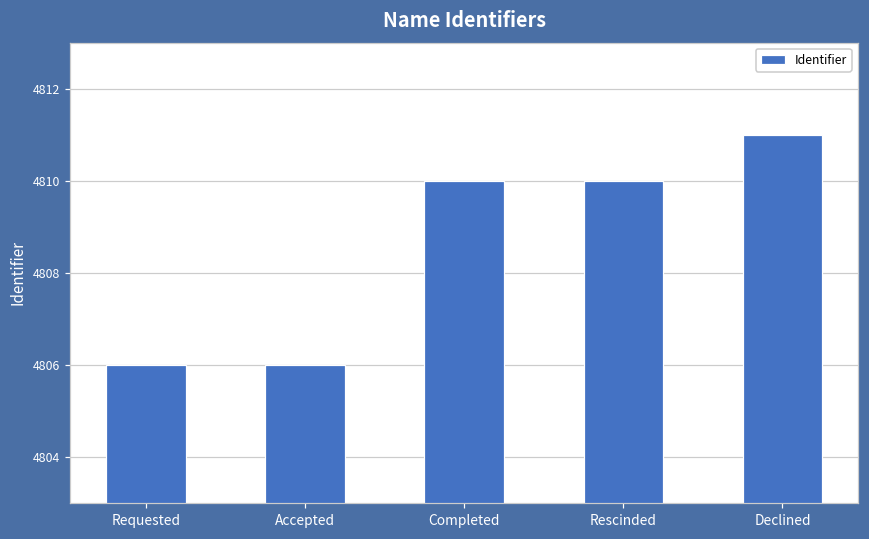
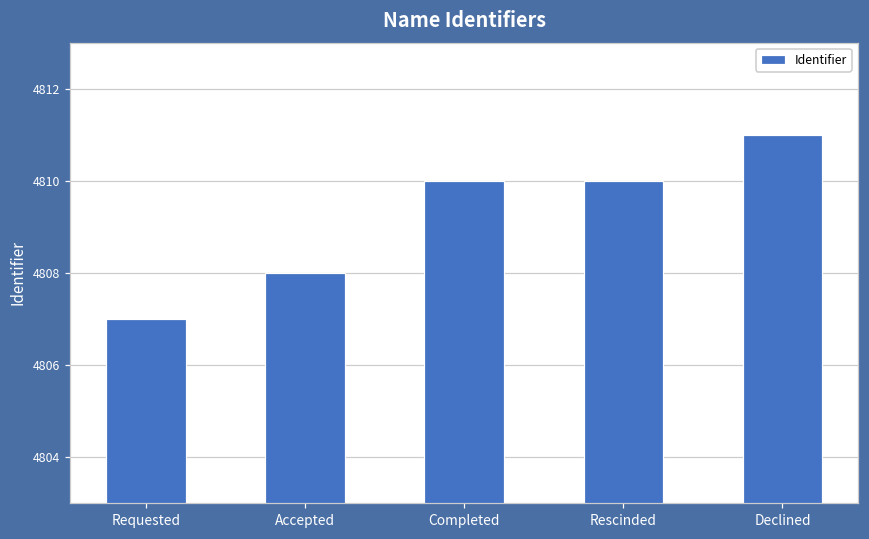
  {
-   "Requested": 4806,
-   "Accepted": 4806,
+   "Requested": 4807,
+   "Accepted": 4808,
    "Completed": 4810,
    "Rescinded": 4810,
    "Declined": 4811
  }
